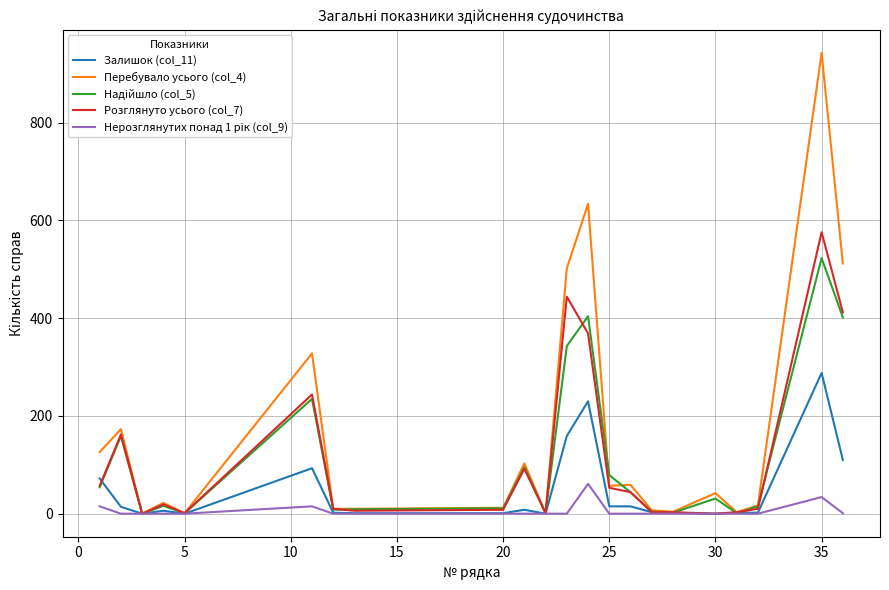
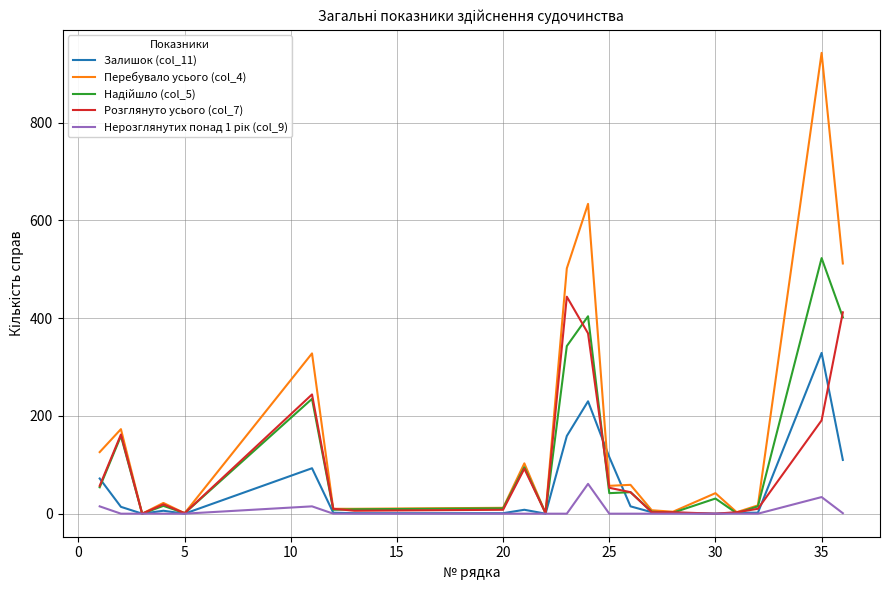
  {
    "Залишок (col_11)": {
-     "25": 20,
-     "35": 290
+     "25": 120,
+     "35": 330
    },
    "Перебувало усього (col_4)": {
      "30": 40,
      "35": 940
    },
    "Надійшло (col_5)": {
-     "25": 80,
+     "25": 40,
      "30": 30,
      "35": 520
    },
    "Розглянуто усього (col_7)": {
-     "35": 580
+     "35": 190
    },
    "Нерозглянутих понад 1 рік (col_9)": {
      "25": 0,
      "35": 30
    }
  }
